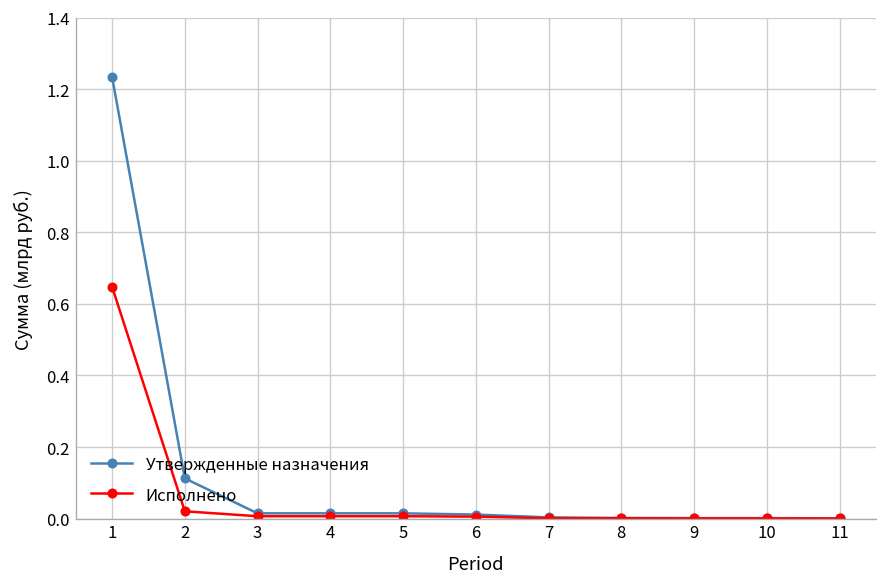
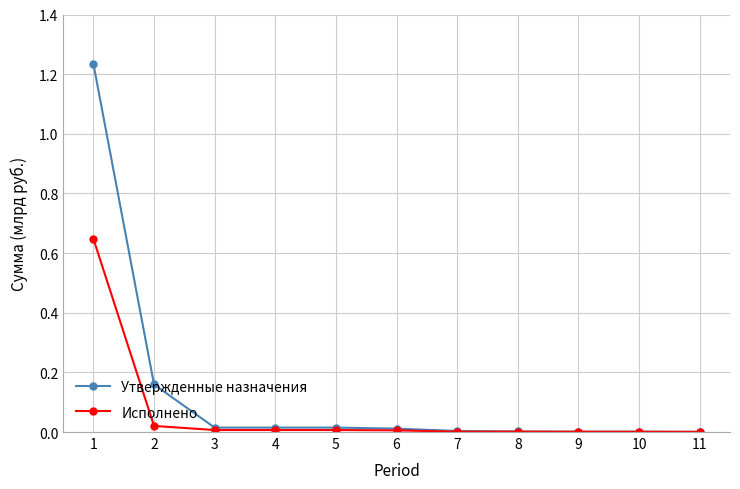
  {
    "Утвержденные назначения": {
      "1": 1.24,
-     "2": 0.11
+     "2": 0.16
    },
    "Исполнено": {
      "1": 0.65,
      "2": 0.02
    }
  }
